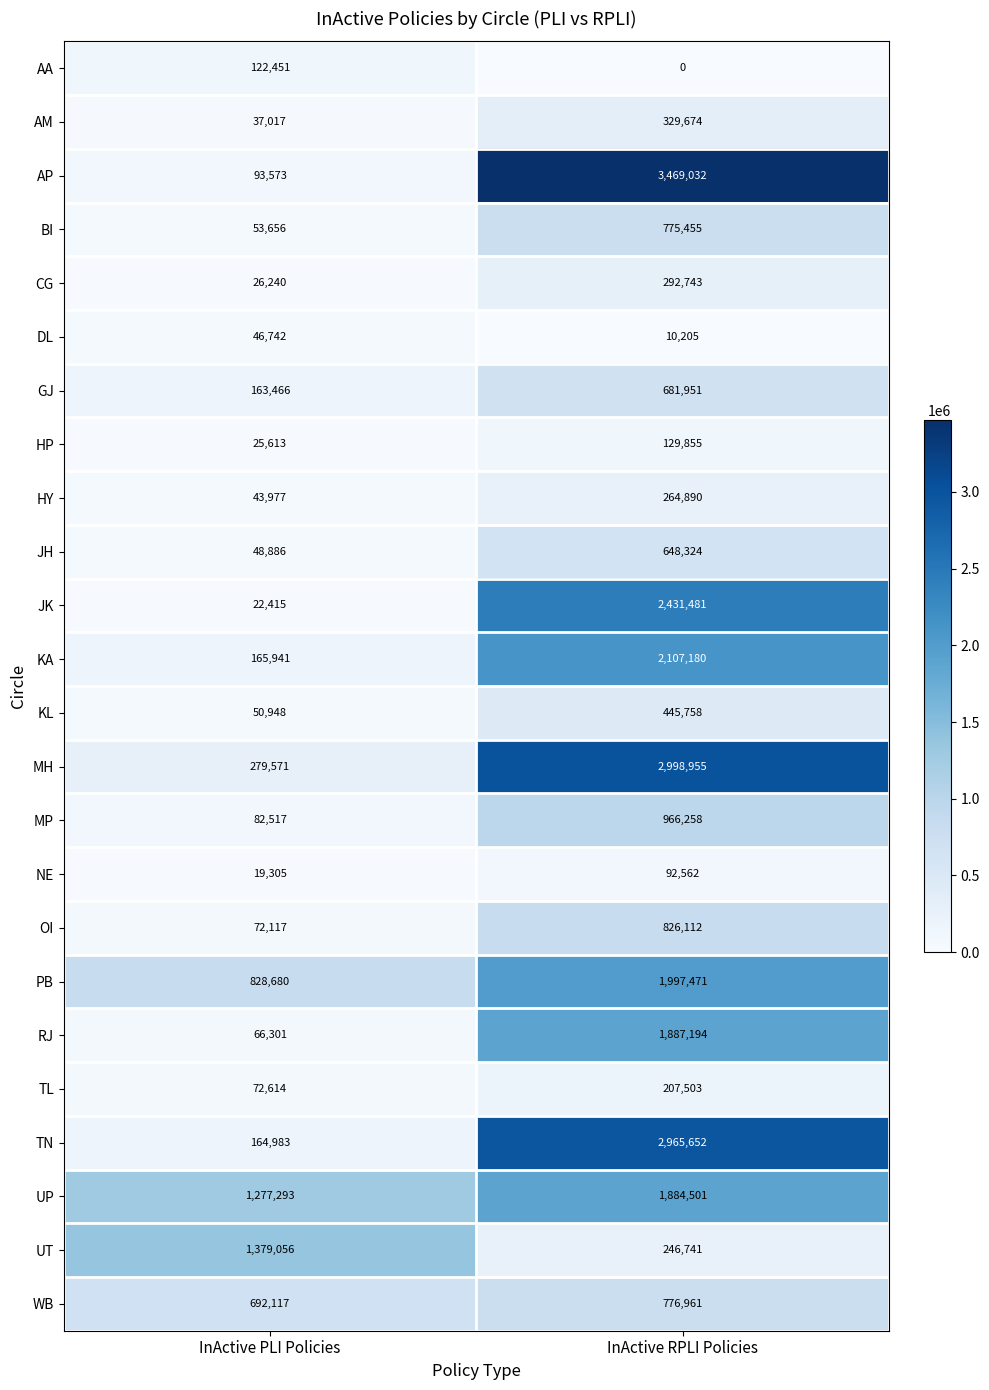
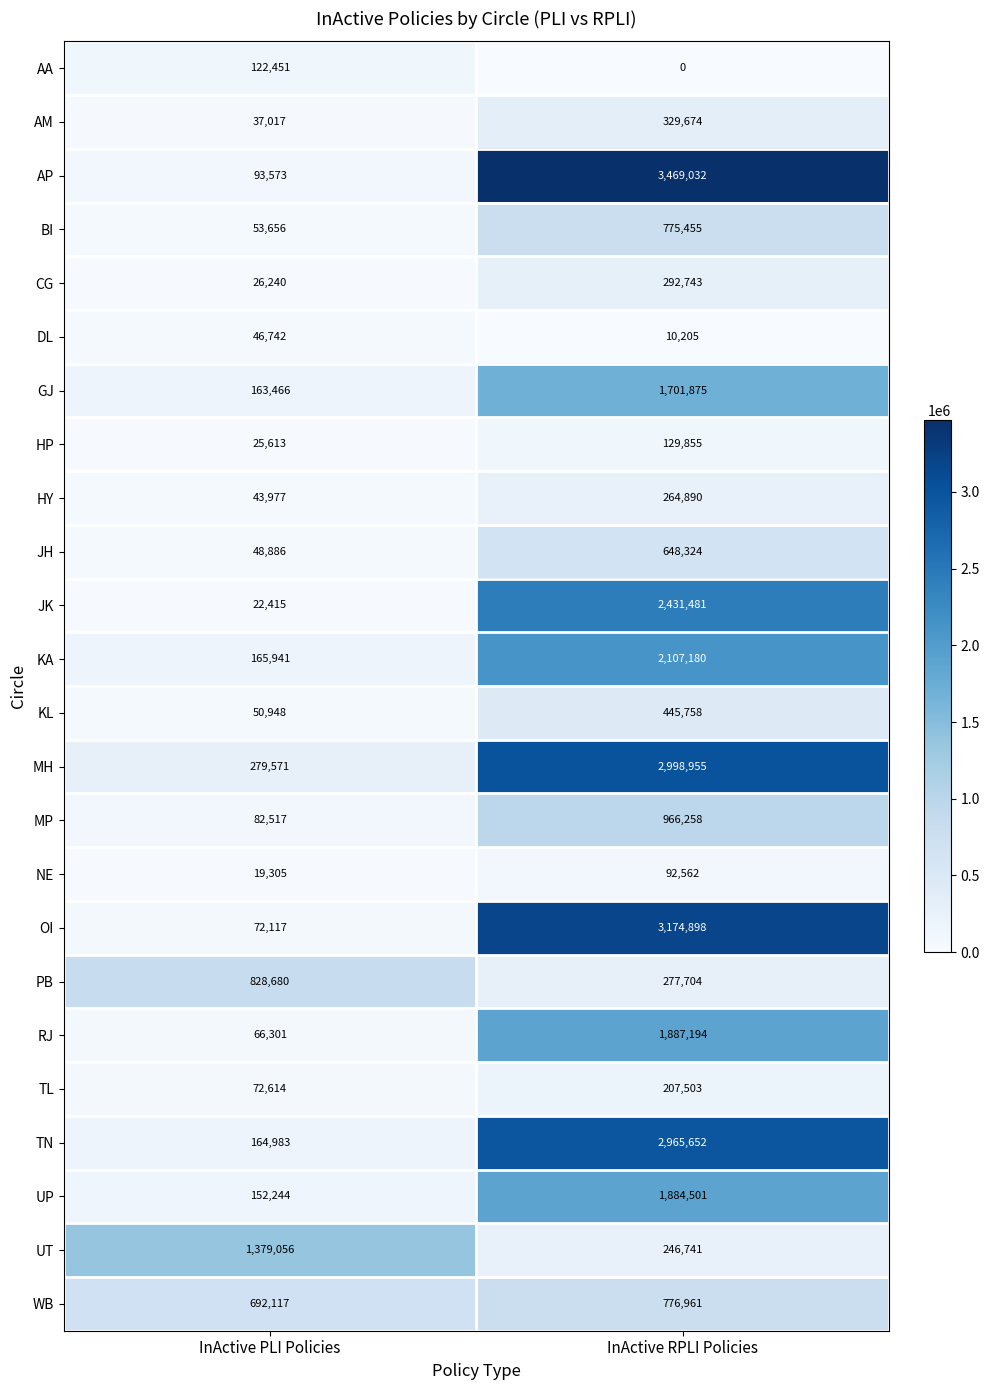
  {
    "AA": {
      "InActive PLI Policies": "122,451",
      "InActive RPLI Policies": "0"
    },
    "AM": {
      "InActive PLI Policies": "37,017",
      "InActive RPLI Policies": "329,674"
    },
    "AP": {
      "InActive PLI Policies": "93,573",
      "InActive RPLI Policies": "3,469,032"
    },
    "BI": {
      "InActive PLI Policies": "53,656",
      "InActive RPLI Policies": "775,455"
    },
    "CG": {
      "InActive PLI Policies": "26,240",
      "InActive RPLI Policies": "292,743"
    },
    "DL": {
      "InActive PLI Policies": "46,742",
      "InActive RPLI Policies": "10,205"
    },
    "GJ": {
      "InActive PLI Policies": "163,466",
-     "InActive RPLI Policies": "681,951"
+     "InActive RPLI Policies": "1,701,875"
    },
    "HP": {
      "InActive PLI Policies": "25,613",
      "InActive RPLI Policies": "129,855"
    },
    "HY": {
      "InActive PLI Policies": "43,977",
      "InActive RPLI Policies": "264,890"
    },
    "JH": {
      "InActive PLI Policies": "48,886",
      "InActive RPLI Policies": "648,324"
    },
    "JK": {
      "InActive PLI Policies": "22,415",
      "InActive RPLI Policies": "2,431,481"
    },
    "KA": {
      "InActive PLI Policies": "165,941",
      "InActive RPLI Policies": "2,107,180"
    },
    "KL": {
      "InActive PLI Policies": "50,948",
      "InActive RPLI Policies": "445,758"
    },
    "MH": {
      "InActive PLI Policies": "279,571",
      "InActive RPLI Policies": "2,998,955"
    },
    "MP": {
      "InActive PLI Policies": "82,517",
      "InActive RPLI Policies": "966,258"
    },
    "NE": {
      "InActive PLI Policies": "19,305",
      "InActive RPLI Policies": "92,562"
    },
    "OI": {
      "InActive PLI Policies": "72,117",
-     "InActive RPLI Policies": "826,112"
+     "InActive RPLI Policies": "3,174,898"
    },
    "PB": {
      "InActive PLI Policies": "828,680",
-     "InActive RPLI Policies": "1,997,471"
+     "InActive RPLI Policies": "277,704"
    },
    "RJ": {
      "InActive PLI Policies": "66,301",
      "InActive RPLI Policies": "1,887,194"
    },
    "TL": {
      "InActive PLI Policies": "72,614",
      "InActive RPLI Policies": "207,503"
    },
    "TN": {
      "InActive PLI Policies": "164,983",
      "InActive RPLI Policies": "2,965,652"
    },
    "UP": {
-     "InActive PLI Policies": "1,277,293",
+     "InActive PLI Policies": "152,244",
      "InActive RPLI Policies": "1,884,501"
    },
    "UT": {
      "InActive PLI Policies": "1,379,056",
      "InActive RPLI Policies": "246,741"
    },
    "WB": {
      "InActive PLI Policies": "692,117",
      "InActive RPLI Policies": "776,961"
    }
  }
